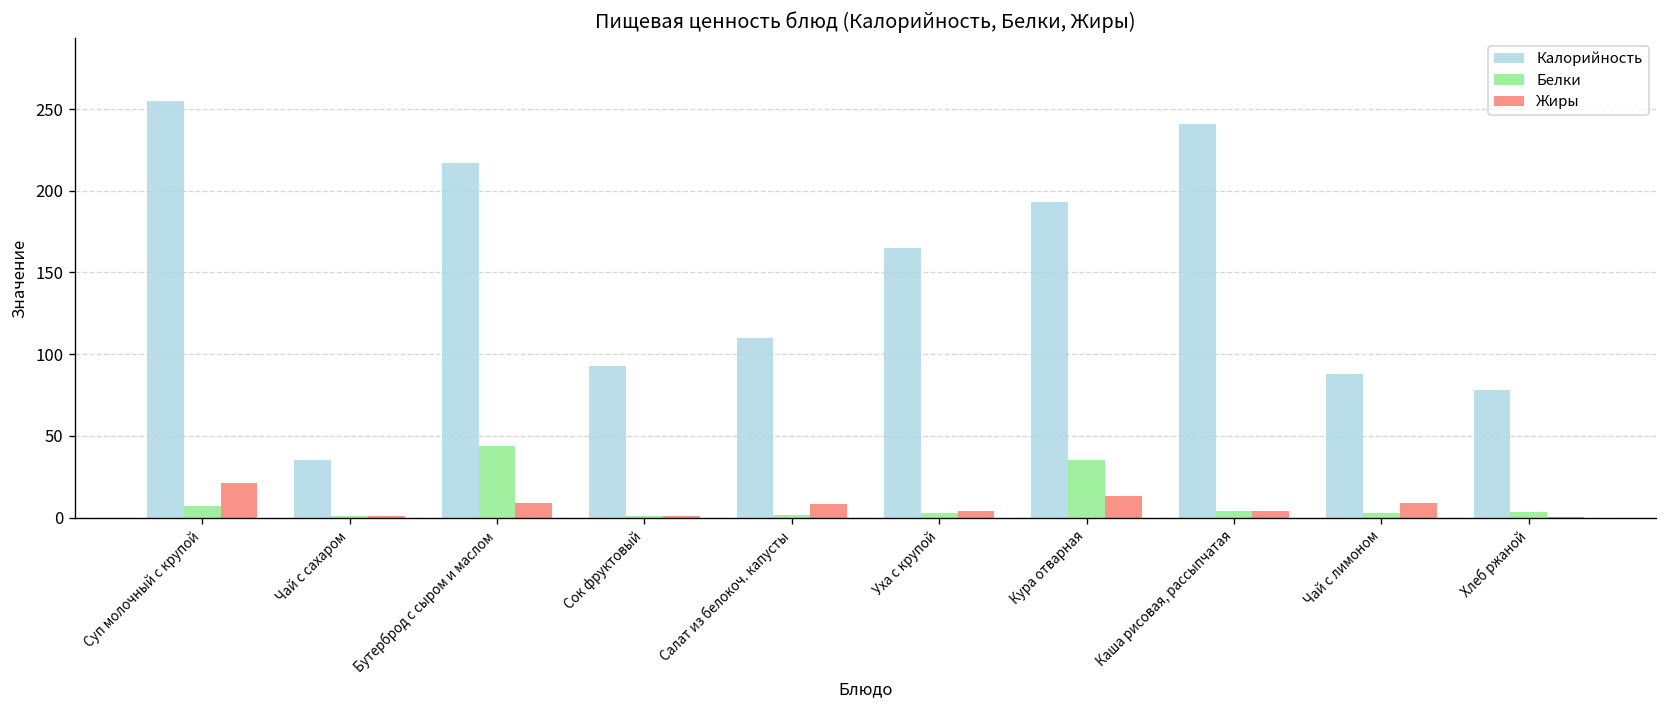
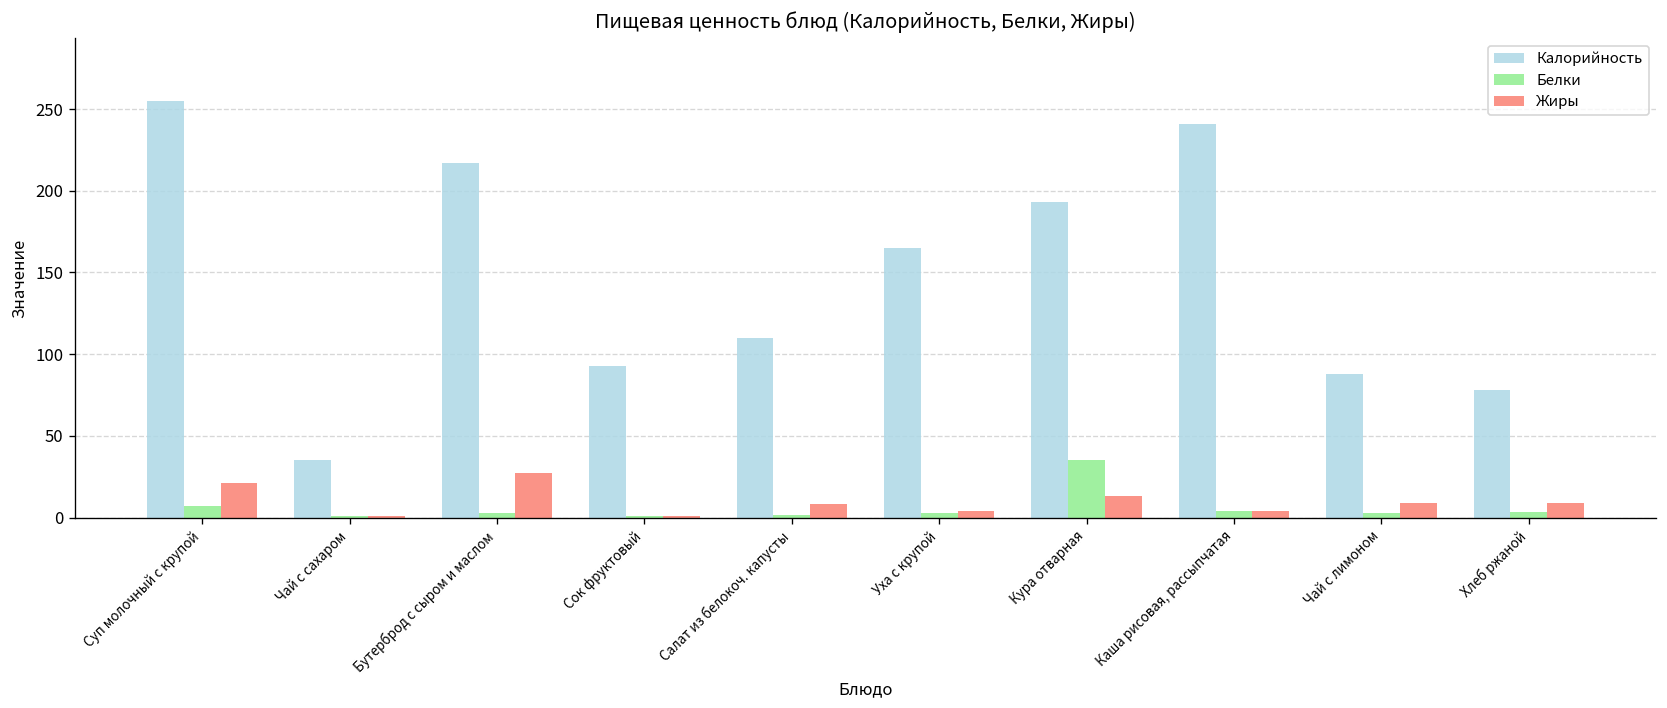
  {
    "Калорийность": {
      "Суп молочный с крупой": 255,
      "Чай с сахаром": 35,
      "Бутерброд с сыром и маслом": 217,
      "Сок фруктовый": 93,
      "Салат из белокоч. капусты": 110,
      "Уха с крупой": 165,
      "Кура отварная": 193,
      "Каша рисовая, рассыпчатая": 241,
      "Чай с лимоном": 88,
      "Хлеб ржаной": 78
    },
    "Белки": {
      "Суп молочный с крупой": 7,
-     "Бутерброд с сыром и маслом": 44,
+     "Бутерброд с сыром и маслом": 3,
      "Уха с крупой": 3,
      "Кура отварная": 35,
      "Каша рисовая, рассыпчатая": 4,
      "Чай с лимоном": 3,
      "Хлеб ржаной": 3
    },
    "Жиры": {
      "Суп молочный с крупой": 21,
-     "Бутерброд с сыром и маслом": 9,
+     "Бутерброд с сыром и маслом": 27,
      "Салат из белокоч. капусты": 8,
      "Уха с крупой": 4,
      "Кура отварная": 13,
      "Каша рисовая, рассыпчатая": 4,
      "Чай с лимоном": 9,
-     "Хлеб ржаной": 1
+     "Хлеб ржаной": 9
    }
  }
